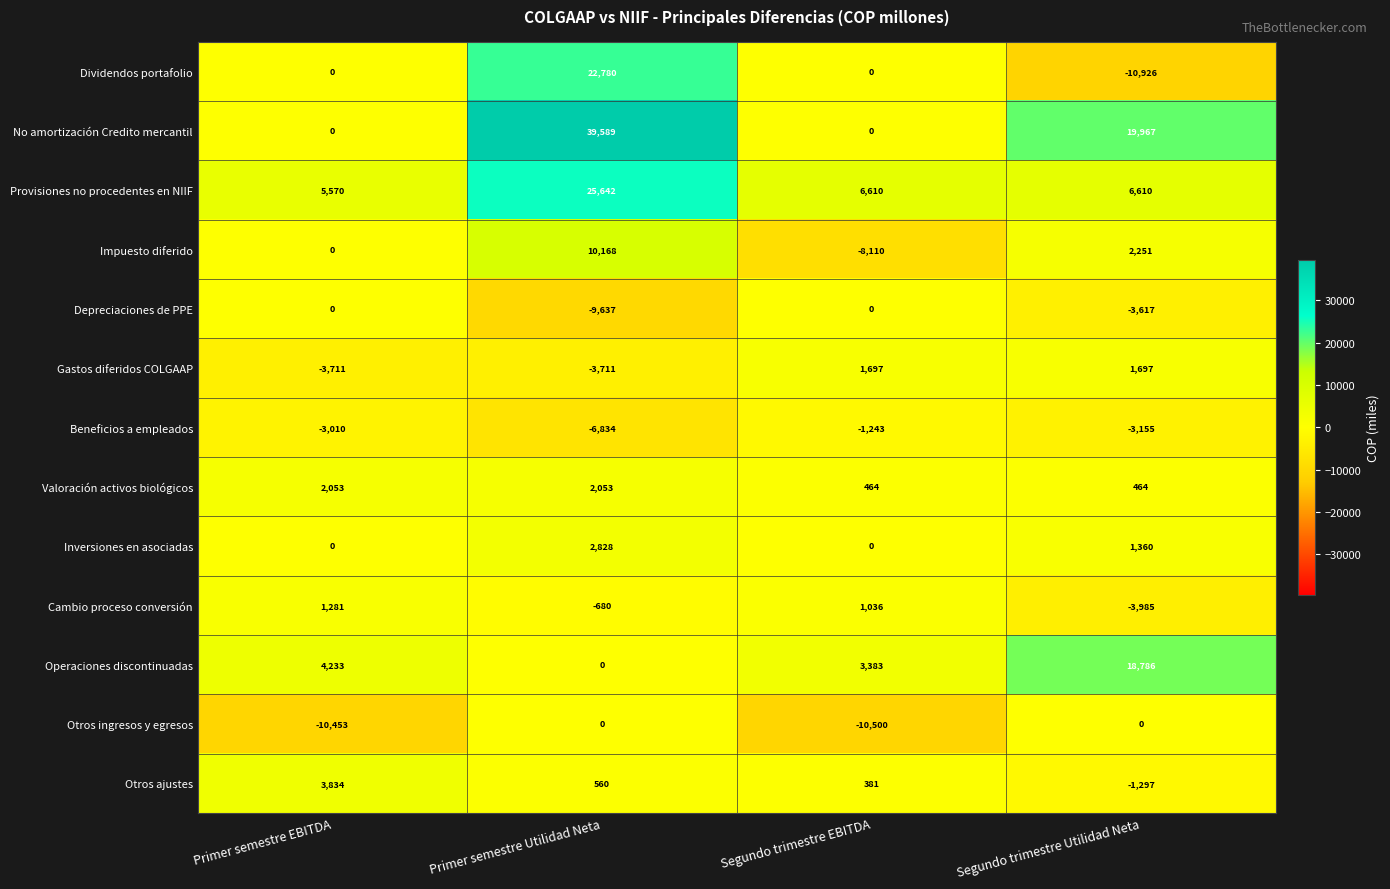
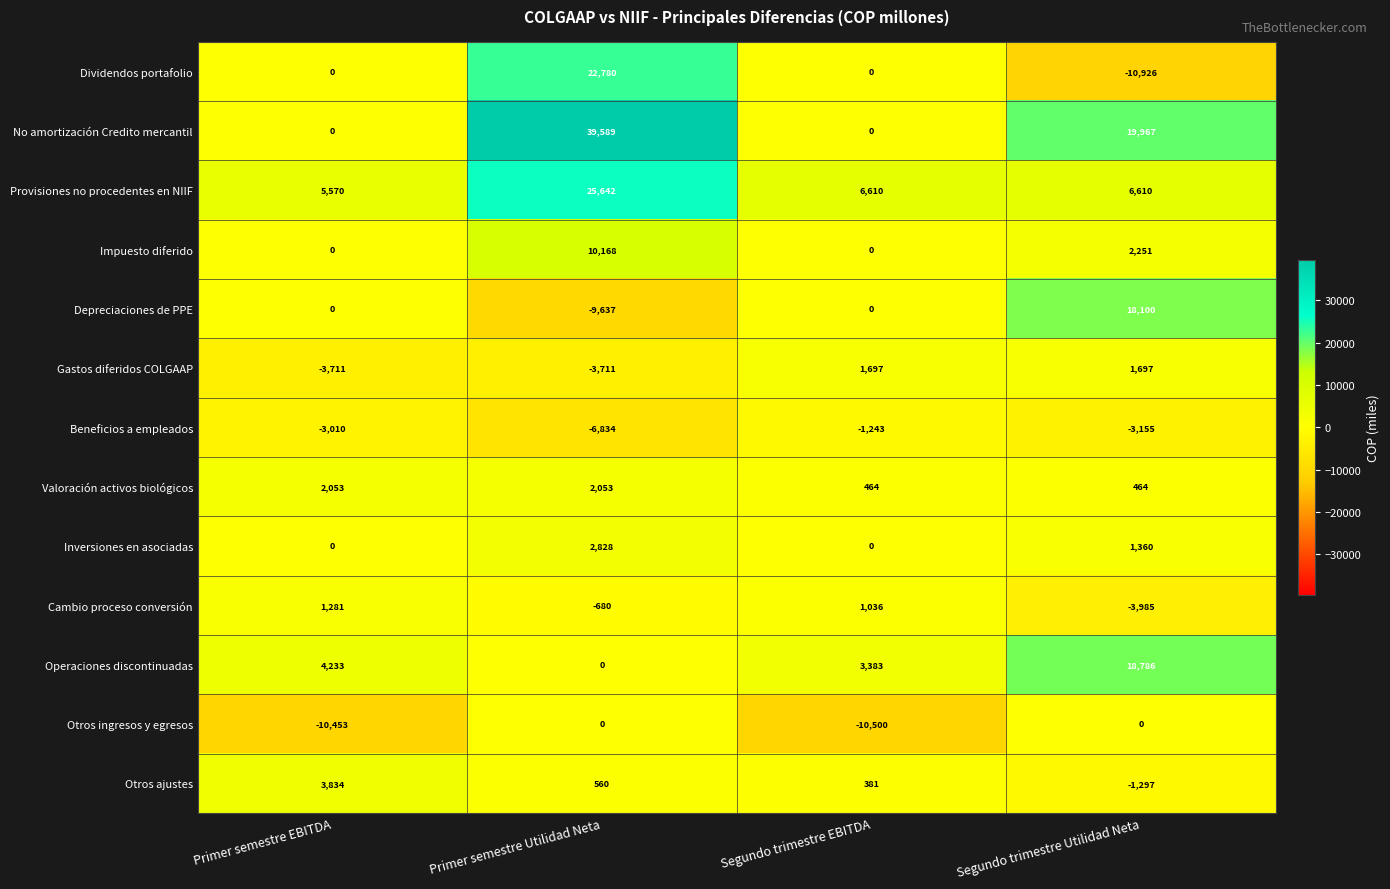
  {
    "Dividendos portafolio": {
      "Primer semestre EBITDA": "0",
      "Primer semestre Utilidad Neta": "22,780",
      "Segundo trimestre EBITDA": "0",
      "Segundo trimestre Utilidad Neta": "-10,926"
    },
    "No amortización Credito mercantil": {
      "Primer semestre EBITDA": "0",
      "Primer semestre Utilidad Neta": "39,589",
      "Segundo trimestre EBITDA": "0",
      "Segundo trimestre Utilidad Neta": "19,967"
    },
    "Provisiones no procedentes en NIIF": {
      "Primer semestre EBITDA": "5,570",
      "Primer semestre Utilidad Neta": "25,642",
      "Segundo trimestre EBITDA": "6,610",
      "Segundo trimestre Utilidad Neta": "6,610"
    },
    "Impuesto diferido": {
      "Primer semestre EBITDA": "0",
      "Primer semestre Utilidad Neta": "10,168",
-     "Segundo trimestre EBITDA": "-8,110",
+     "Segundo trimestre EBITDA": "0",
      "Segundo trimestre Utilidad Neta": "2,251"
    },
    "Depreciaciones de PPE": {
      "Primer semestre EBITDA": "0",
      "Primer semestre Utilidad Neta": "-9,637",
      "Segundo trimestre EBITDA": "0",
-     "Segundo trimestre Utilidad Neta": "-3,617"
+     "Segundo trimestre Utilidad Neta": "18,100"
    },
    "Gastos diferidos COLGAAP": {
      "Primer semestre EBITDA": "-3,711",
      "Primer semestre Utilidad Neta": "-3,711",
      "Segundo trimestre EBITDA": "1,697",
      "Segundo trimestre Utilidad Neta": "1,697"
    },
    "Beneficios a empleados": {
      "Primer semestre EBITDA": "-3,010",
      "Primer semestre Utilidad Neta": "-6,834",
      "Segundo trimestre EBITDA": "-1,243",
      "Segundo trimestre Utilidad Neta": "-3,155"
    },
    "Valoración activos biológicos": {
      "Primer semestre EBITDA": "2,053",
      "Primer semestre Utilidad Neta": "2,053",
      "Segundo trimestre EBITDA": "464",
      "Segundo trimestre Utilidad Neta": "464"
    },
    "Inversiones en asociadas": {
      "Primer semestre EBITDA": "0",
      "Primer semestre Utilidad Neta": "2,828",
      "Segundo trimestre EBITDA": "0",
      "Segundo trimestre Utilidad Neta": "1,360"
    },
    "Cambio proceso conversión": {
      "Primer semestre EBITDA": "1,281",
      "Primer semestre Utilidad Neta": "-680",
      "Segundo trimestre EBITDA": "1,036",
      "Segundo trimestre Utilidad Neta": "-3,985"
    },
    "Operaciones discontinuadas": {
      "Primer semestre EBITDA": "4,233",
      "Primer semestre Utilidad Neta": "0",
      "Segundo trimestre EBITDA": "3,383",
      "Segundo trimestre Utilidad Neta": "18,786"
    },
    "Otros ingresos y egresos": {
      "Primer semestre EBITDA": "-10,453",
      "Primer semestre Utilidad Neta": "0",
      "Segundo trimestre EBITDA": "-10,500",
      "Segundo trimestre Utilidad Neta": "0"
    },
    "Otros ajustes": {
      "Primer semestre EBITDA": "3,834",
      "Primer semestre Utilidad Neta": "560",
      "Segundo trimestre EBITDA": "381",
      "Segundo trimestre Utilidad Neta": "-1,297"
    }
  }
